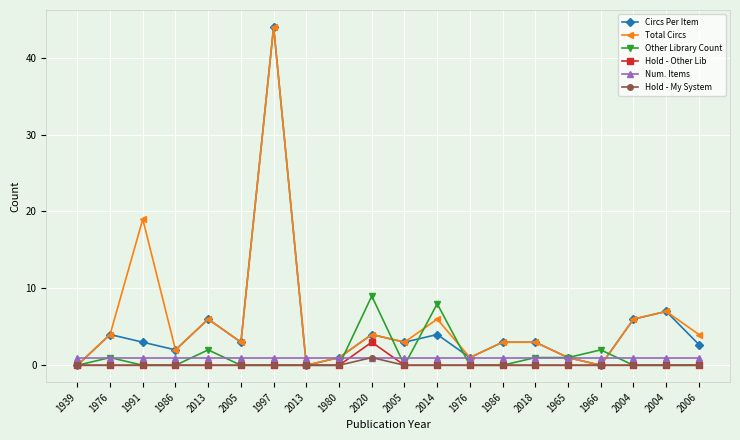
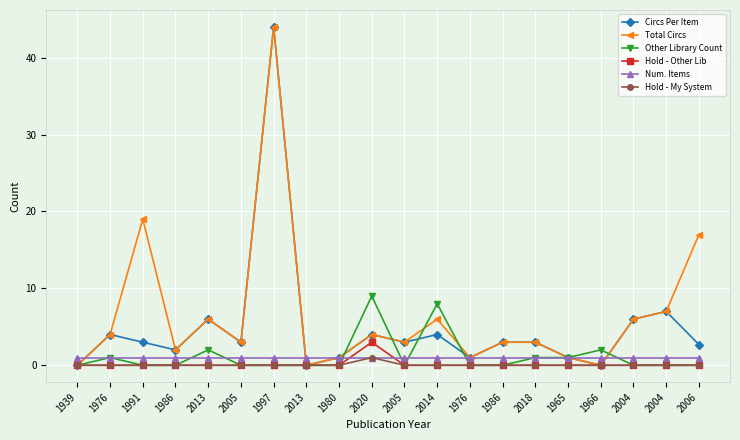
  {
    "Circs Per Item": {
      "1991": 3,
      "2014": 4,
      "2006": 3
    },
    "Total Circs": {
      "1991": 19,
      "2014": 6,
-     "2006": 4
+     "2006": 17
    },
    "Other Library Count": {
      "2020": 9,
      "2014": 8,
      "1966": 2
    },
    "Hold - Other Lib": {
      "2020": 3
    },
    "Num. Items": {
      "1939": 1,
      "1991": 1,
      "1997": 1,
      "2014": 1,
      "1966": 1,
      "2006": 1
    }
  }
